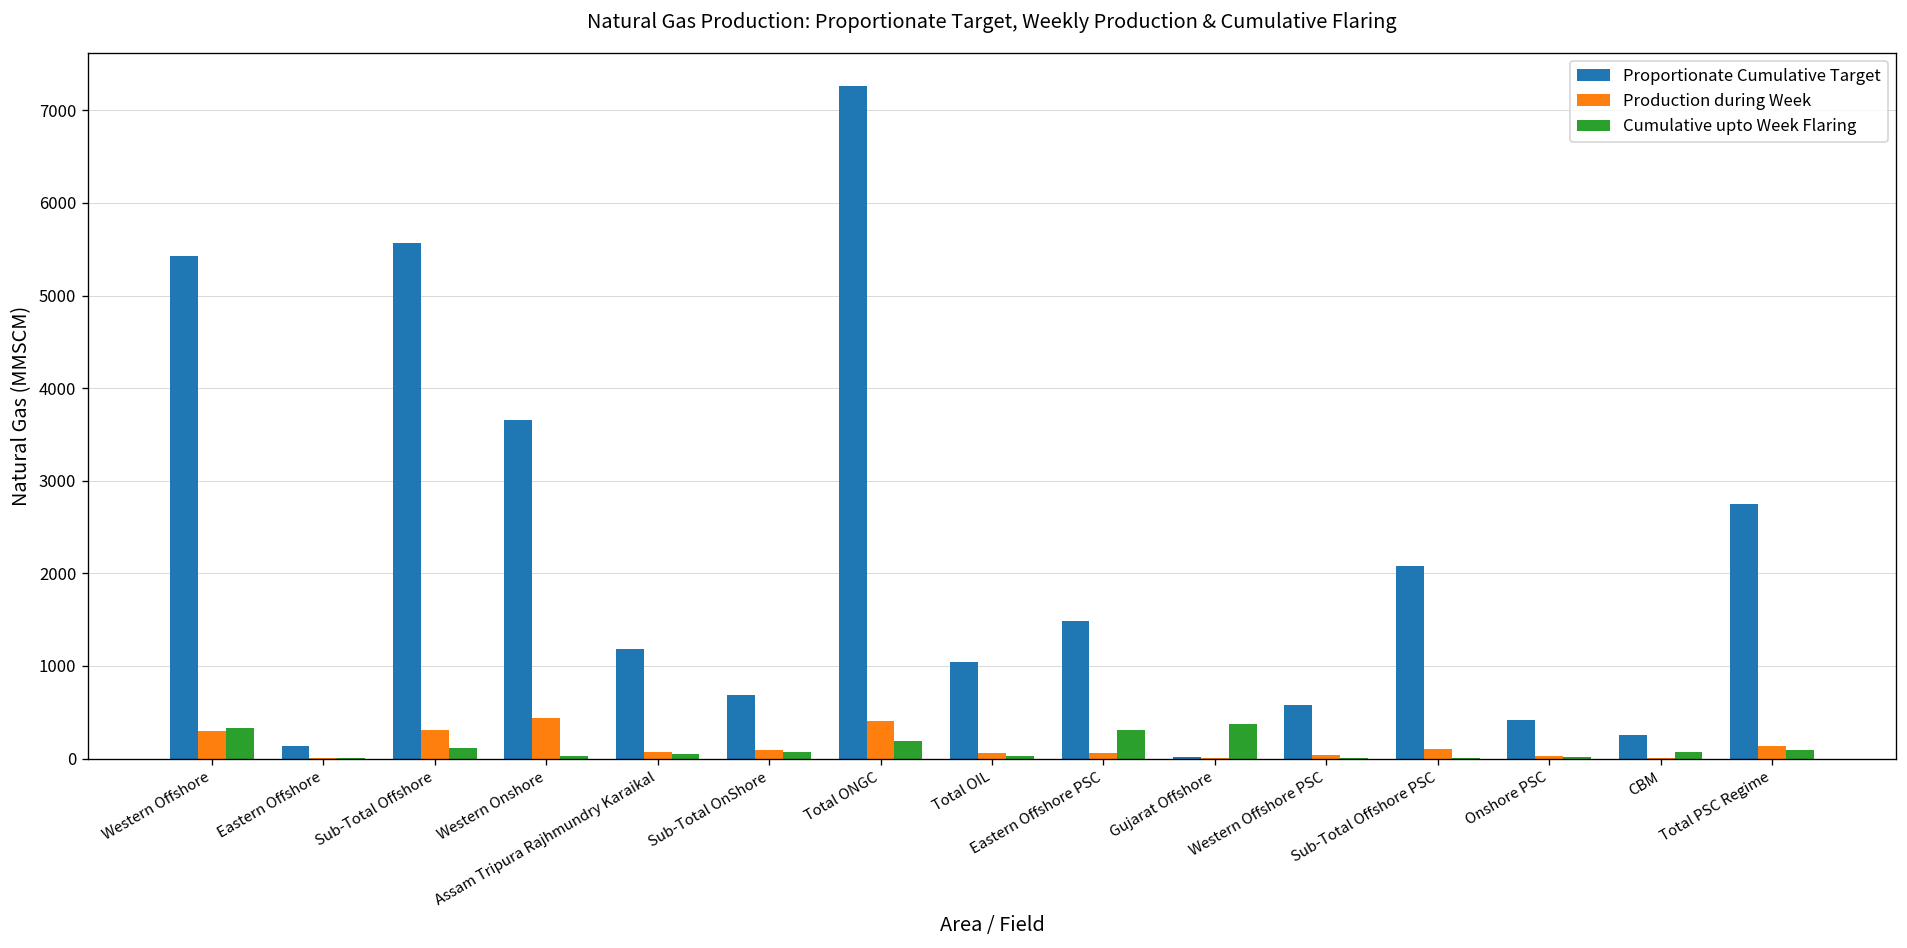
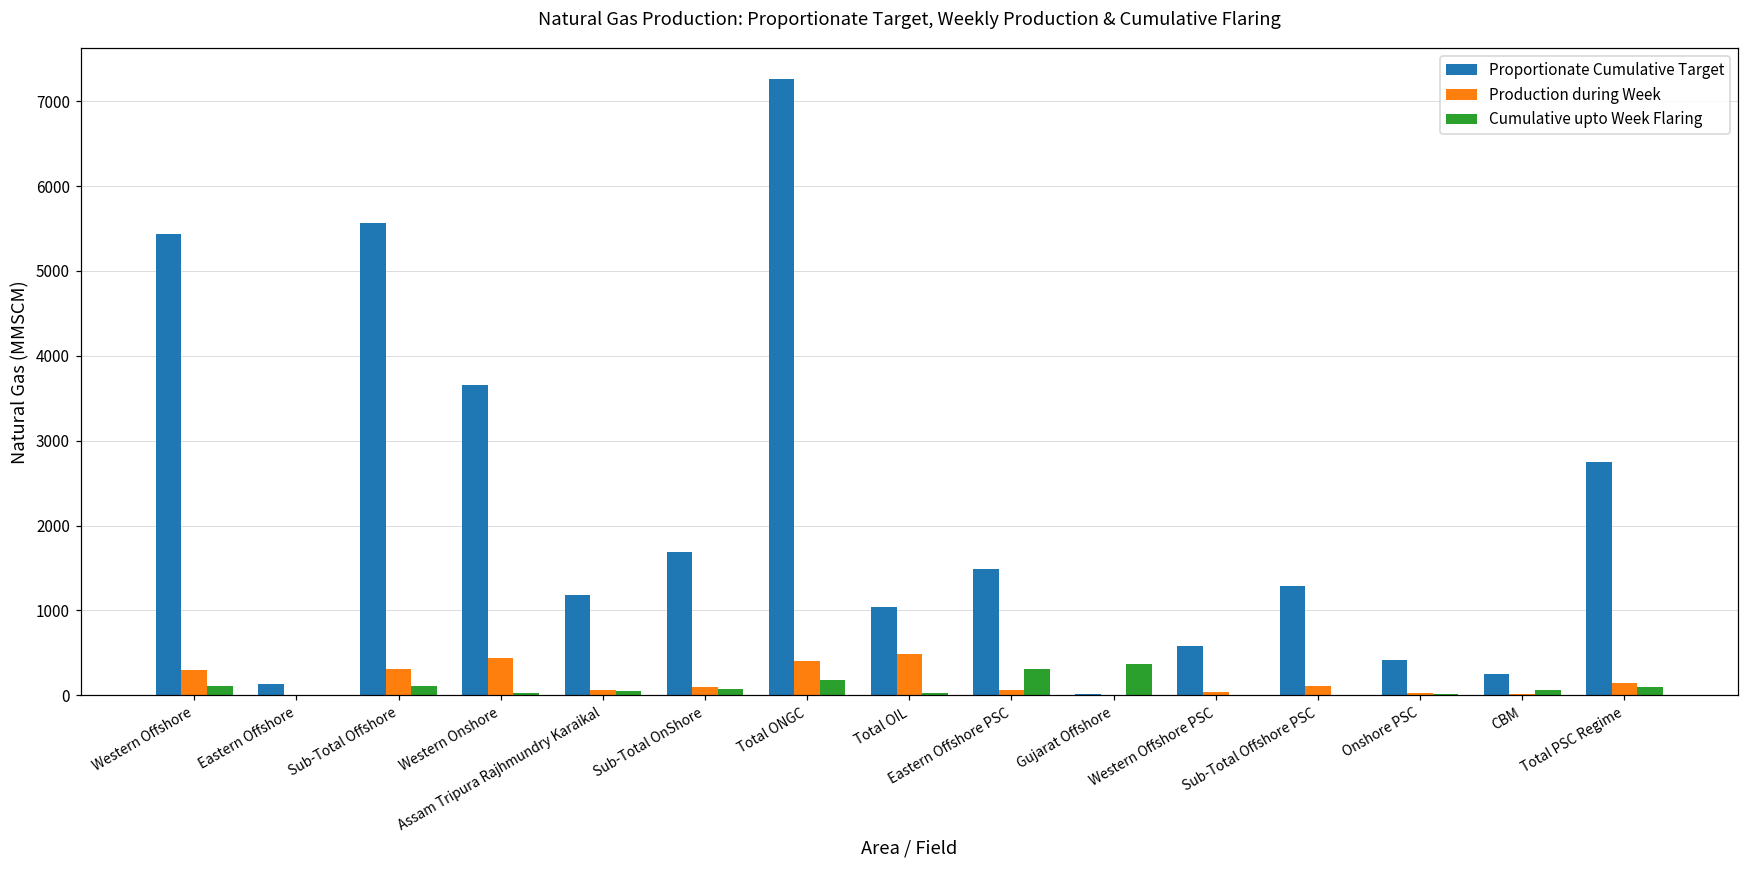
  {
    "Proportionate Cumulative Target": {
      "Western Offshore": 5400,
      "Eastern Offshore": 100,
      "Sub-Total Offshore": 5600,
      "Western Onshore": 3700,
      "Assam Tripura Rajhmundry Karaikal": 1200,
-     "Sub-Total OnShore": 700,
+     "Sub-Total OnShore": 1700,
      "Total ONGC": 7300,
      "Total OIL": 1000,
      "Eastern Offshore PSC": 1500,
      "Western Offshore PSC": 600,
-     "Sub-Total Offshore PSC": 2100,
+     "Sub-Total Offshore PSC": 1300,
      "Onshore PSC": 400,
      "CBM": 300,
      "Total PSC Regime": 2700
    },
    "Production during Week": {
      "Western Offshore": 300,
      "Sub-Total Offshore": 300,
      "Western Onshore": 400,
      "Assam Tripura Rajhmundry Karaikal": 100,
      "Sub-Total OnShore": 100,
      "Total ONGC": 400,
-     "Total OIL": 100,
+     "Total OIL": 500,
      "Eastern Offshore PSC": 100,
      "Western Offshore PSC": 0,
      "Sub-Total Offshore PSC": 100,
      "Total PSC Regime": 100
    },
    "Cumulative upto Week Flaring": {
-     "Western Offshore": 300,
+     "Western Offshore": 100,
      "Sub-Total Offshore": 100,
      "Assam Tripura Rajhmundry Karaikal": 0,
      "Sub-Total OnShore": 100,
      "Total ONGC": 200,
      "Eastern Offshore PSC": 300,
      "Gujarat Offshore": 400,
      "CBM": 100,
      "Total PSC Regime": 100
    }
  }
